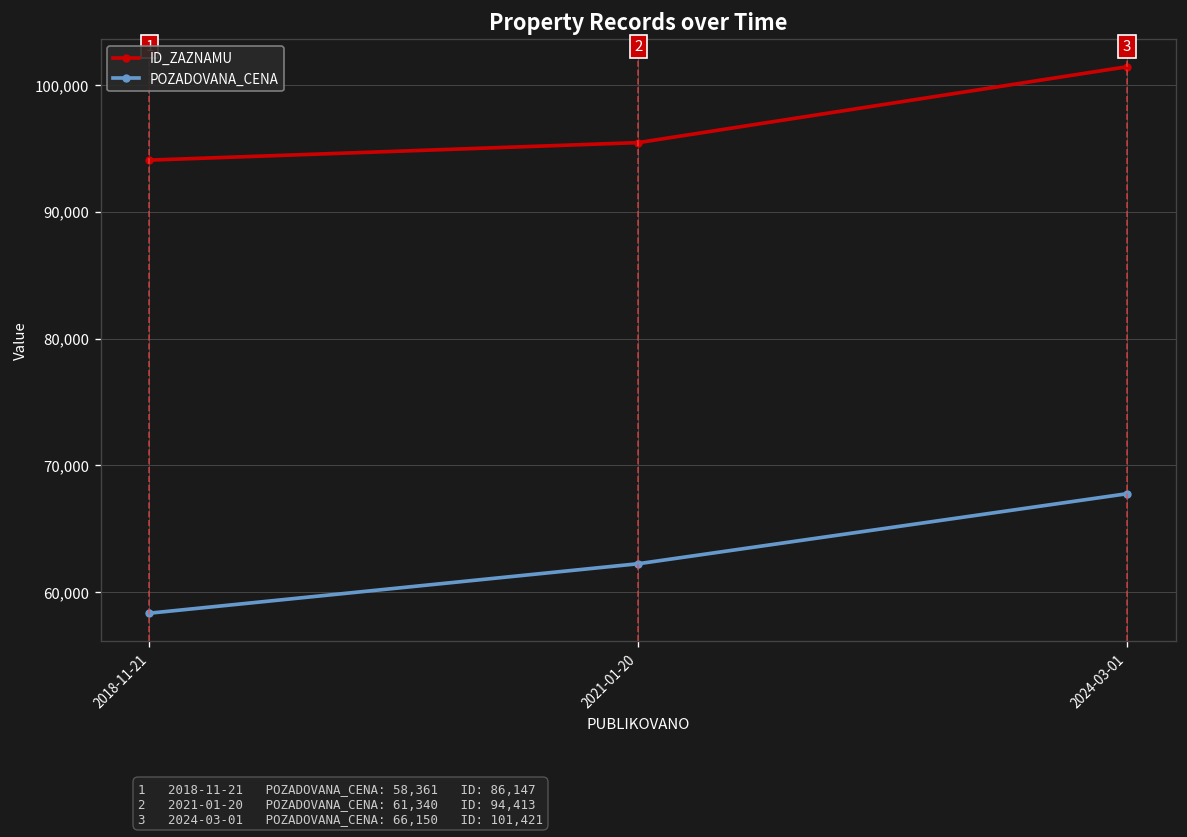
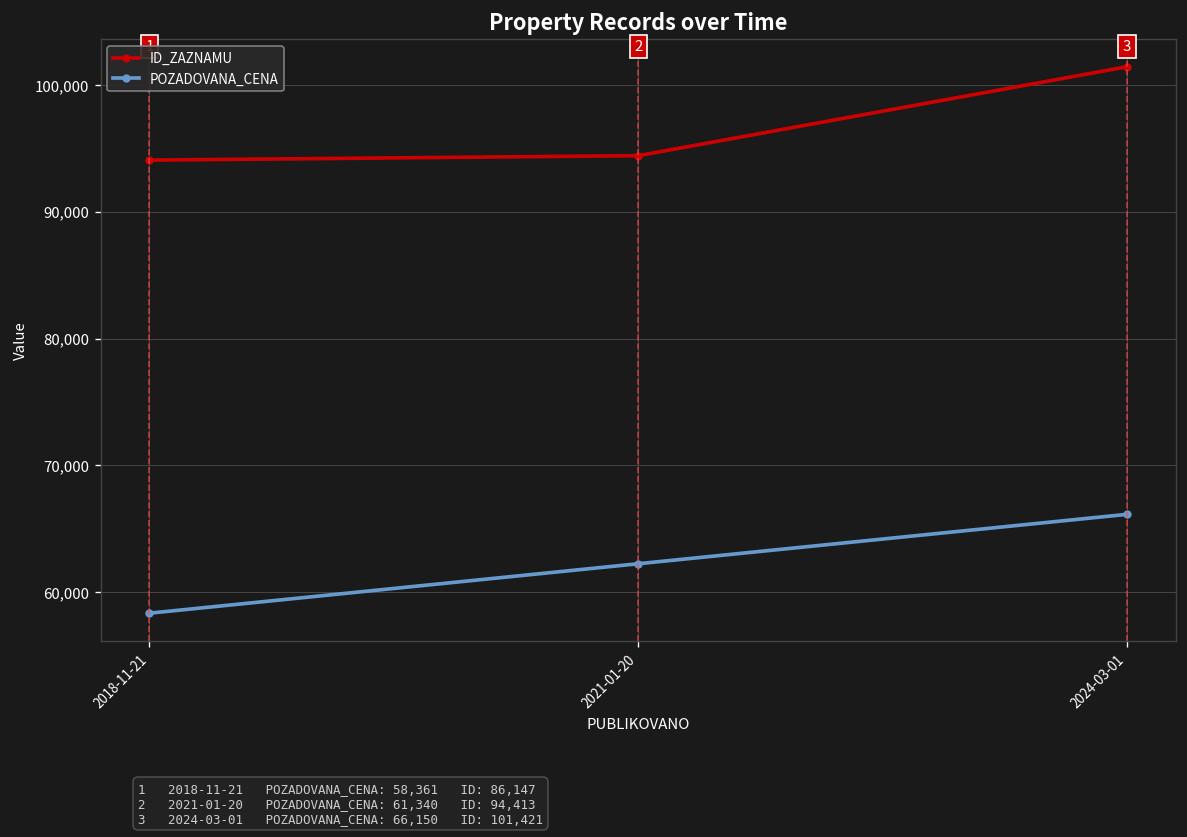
  {
    "ID_ZAZNAMU": {
      "2018-11-21": "94,100",
-     "2021-01-20": "95,400"
+     "2021-01-20": "94,400"
    },
    "POZADOVANA_CENA": {
      "2018-11-21": "58,400",
      "2021-01-20": "62,300",
-     "2024-03-01": "67,800"
+     "2024-03-01": "66,200"
    }
  }
